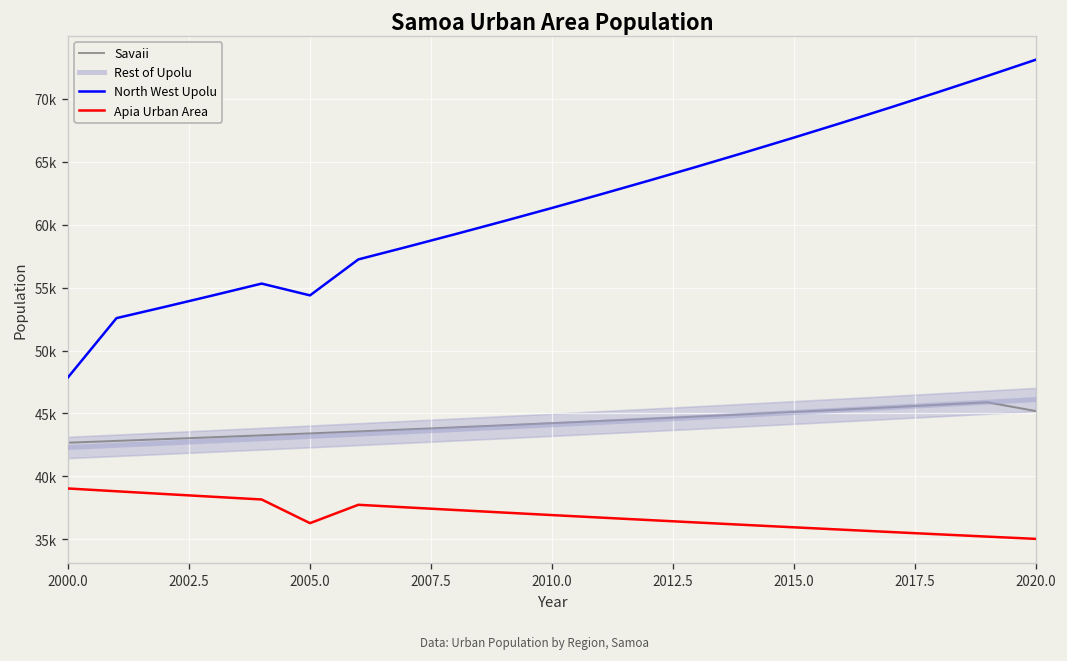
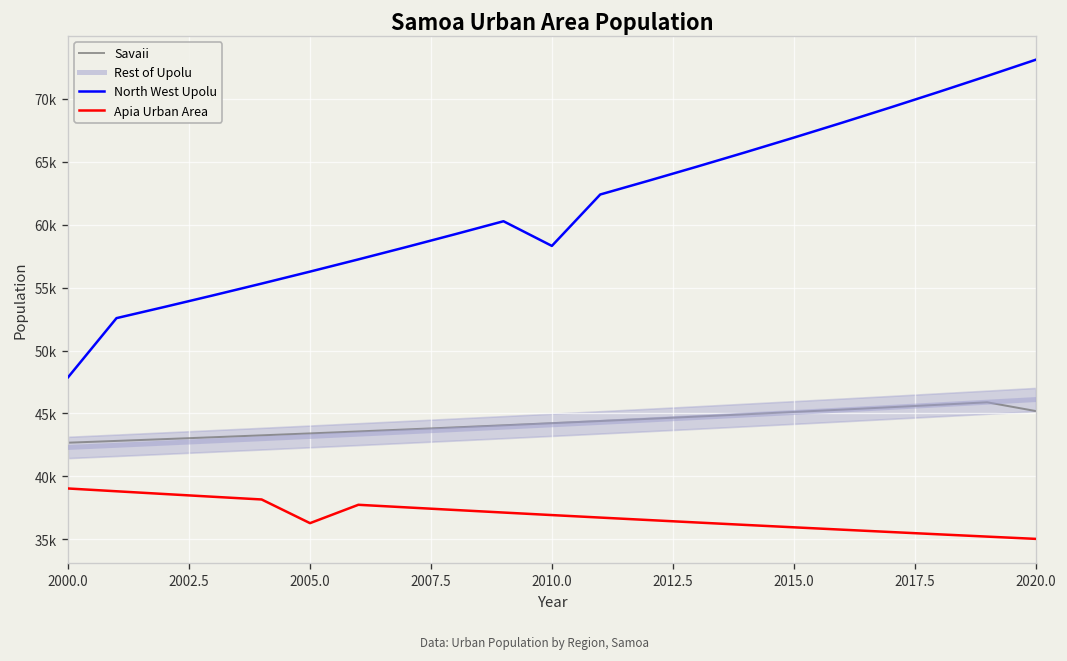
  {
    "Savaii": {
      "2000.0": 42700,
      "2020.0": 45200
    },
    "North West Upolu": {
      "2000.0": 47900,
-     "2005.0": 54400,
-     "2010.0": 61300,
+     "2005.0": 56300,
+     "2010.0": 58300,
      "2015.0": 66900,
      "2020.0": 73100
    },
    "Apia Urban Area": {
      "2000.0": 39000,
      "2005.0": 36300,
      "2010.0": 36900,
      "2015.0": 36000,
      "2020.0": 35000
    }
  }
